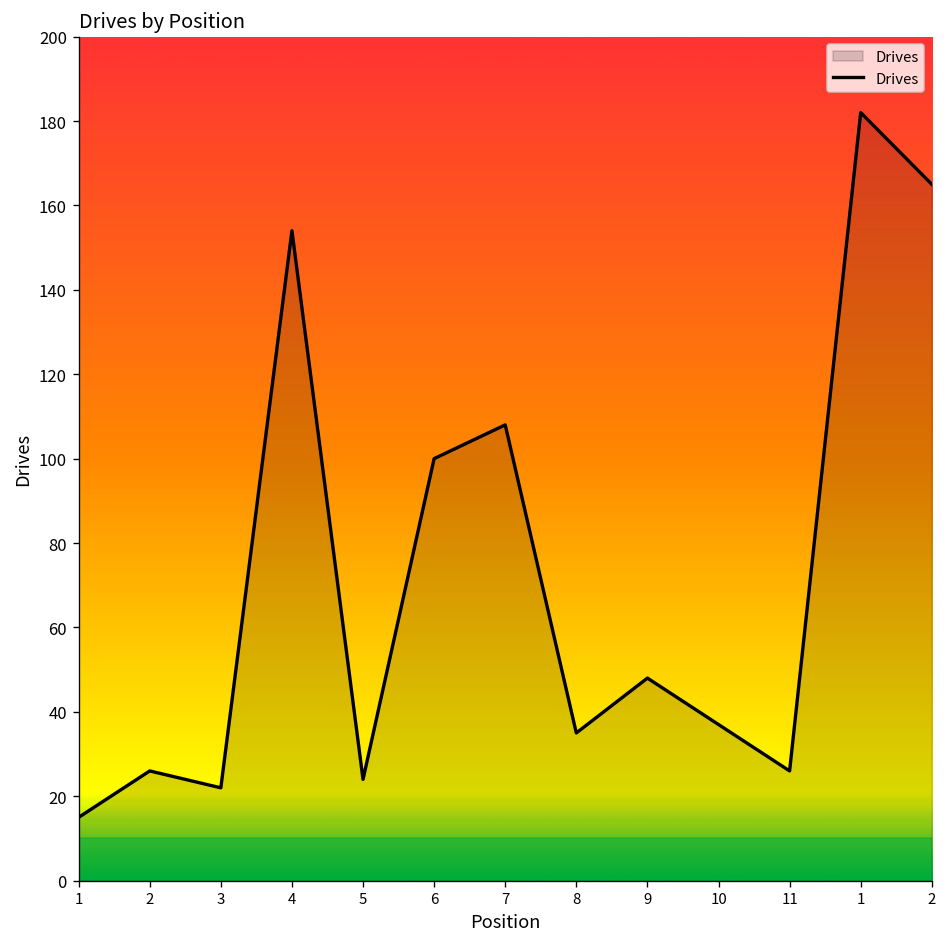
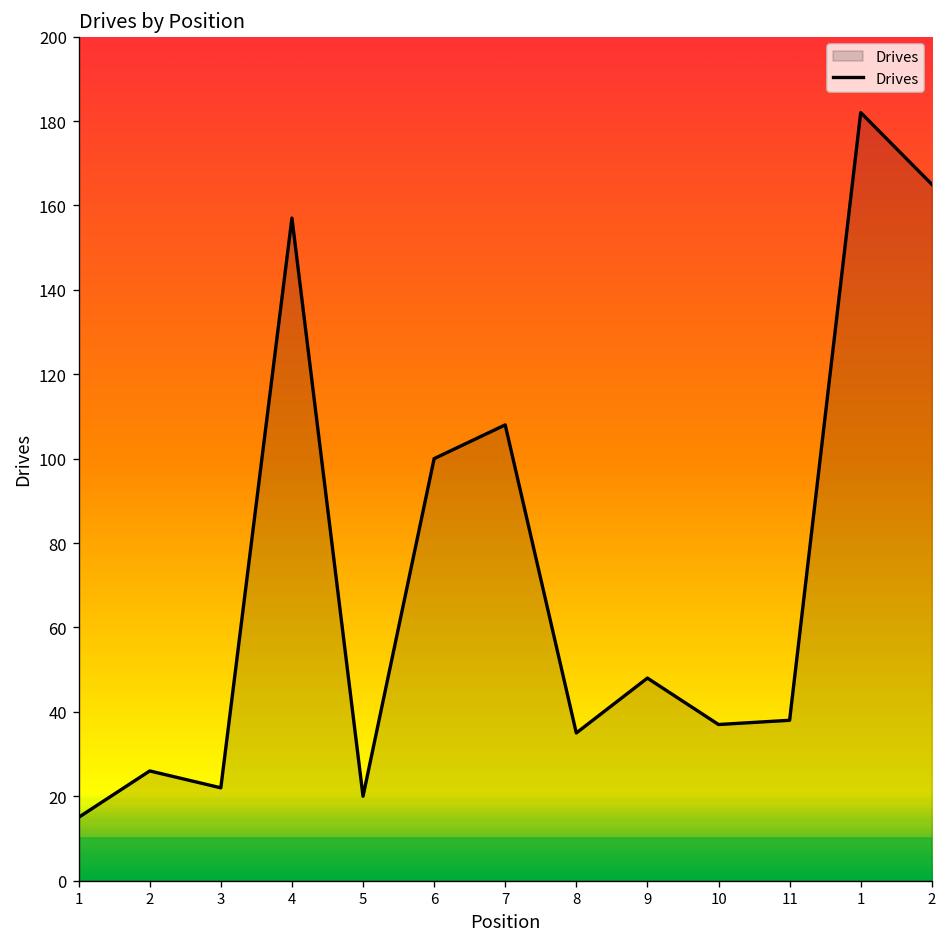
  {
    "3": 22,
-   "4": 154,
-   "5": 24,
+   "4": 157,
+   "5": 20,
    "6": 100,
    "7": 108,
    "8": 35,
    "9": 48,
    "10": 37,
-   "11": 26
+   "11": 38
  }
